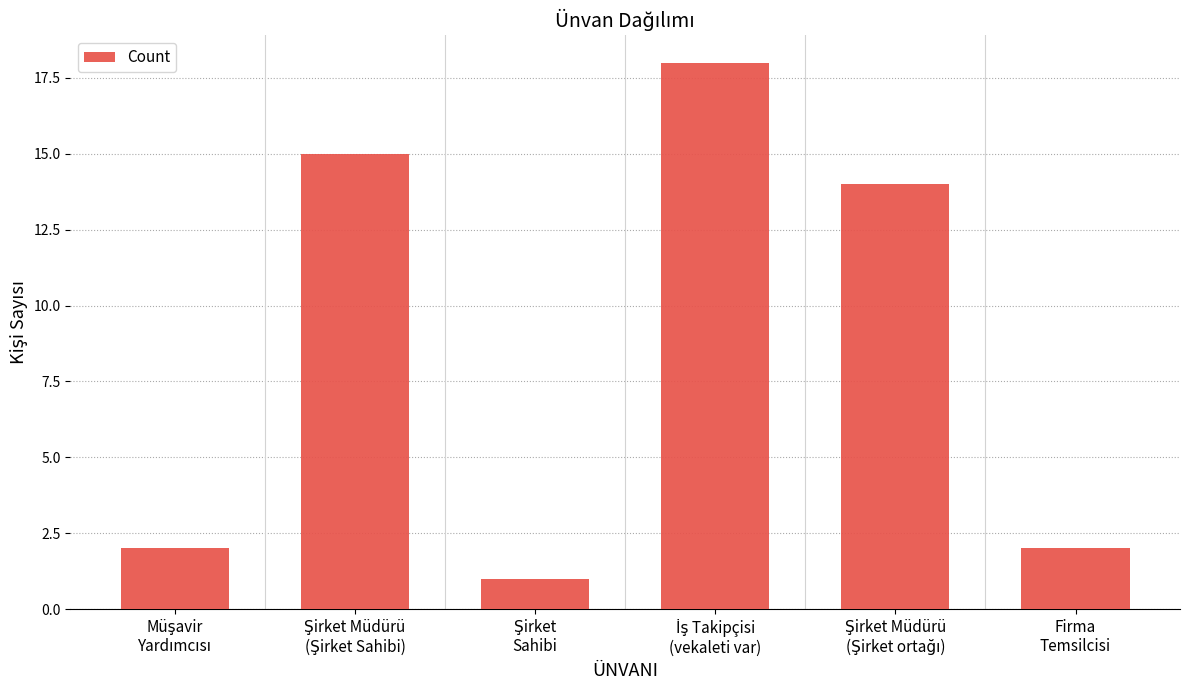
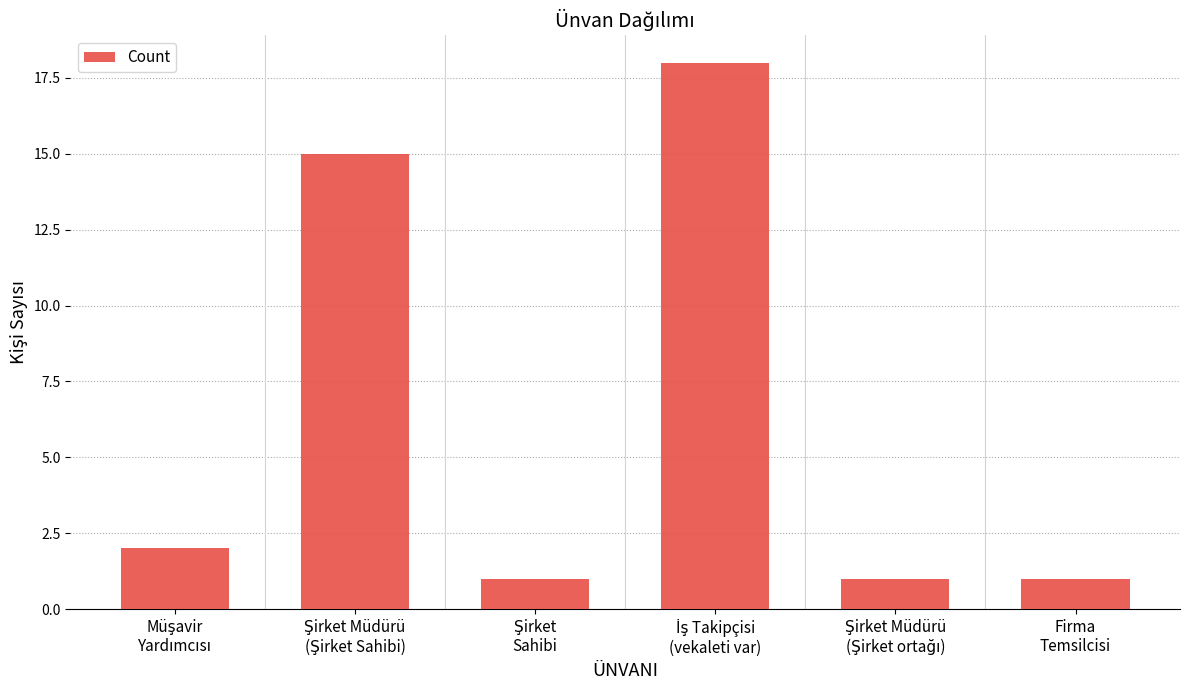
  {
    "Müşavir Yardımcısı": 2,
    "Şirket Müdürü (Şirket Sahibi)": 15,
    "Şirket Sahibi": 1,
    "İş Takipçisi (vekaleti var)": 18,
-   "Şirket Müdürü (Şirket ortağı)": 14,
-   "Firma Temsilcisi": 2
+   "Şirket Müdürü (Şirket ortağı)": 1,
+   "Firma Temsilcisi": 1
  }
